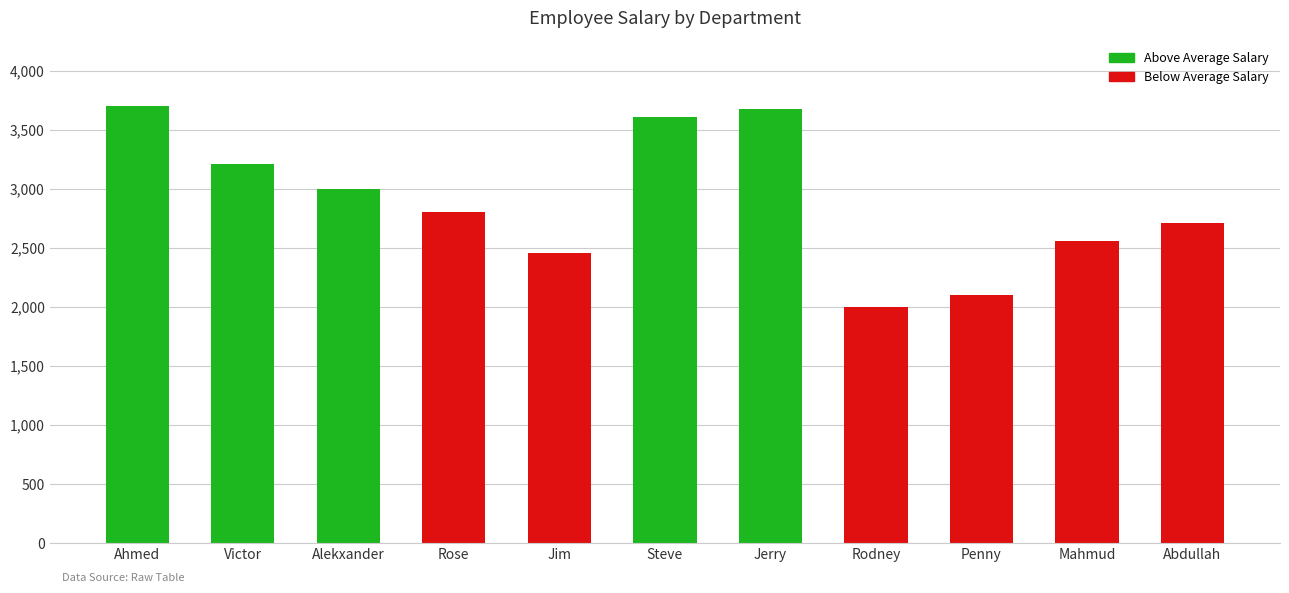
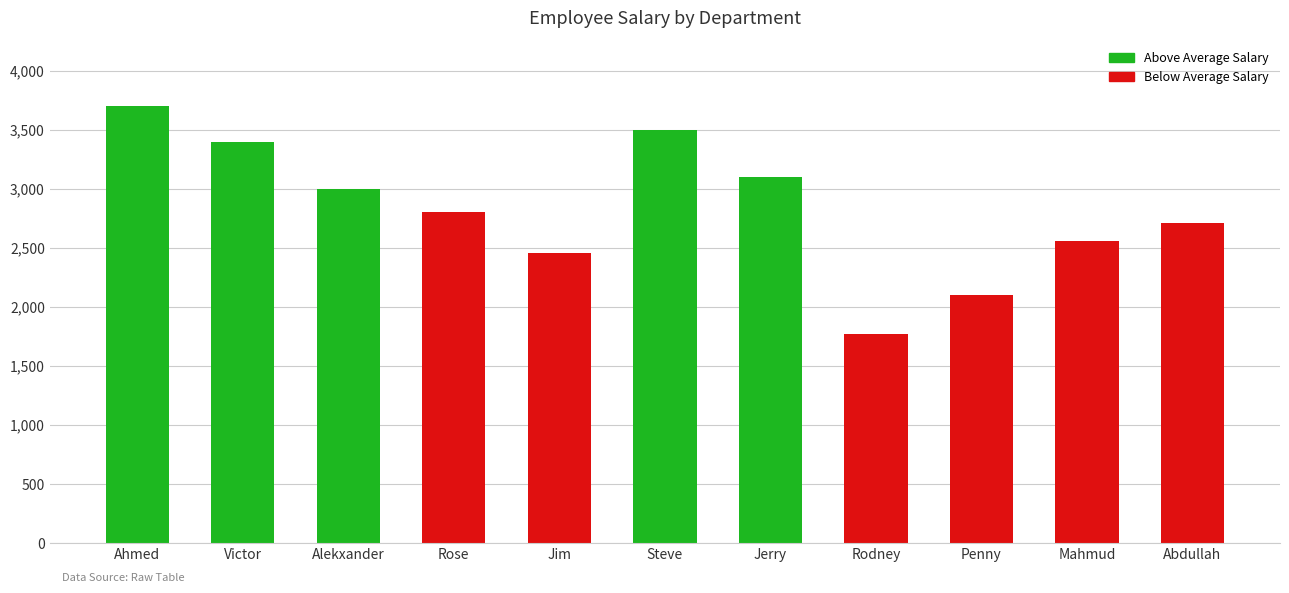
  {
    "Ahmed": "3,700",
-   "Victor": "3,210",
+   "Victor": "3,400",
    "Alekxander": "3,000",
    "Rose": "2,800",
    "Jim": "2,460",
-   "Steve": "3,610",
-   "Jerry": "3,670",
-   "Rodney": "2,000",
+   "Steve": "3,500",
+   "Jerry": "3,100",
+   "Rodney": "1,770",
    "Penny": "2,100",
    "Mahmud": "2,560",
    "Abdullah": "2,710"
  }
